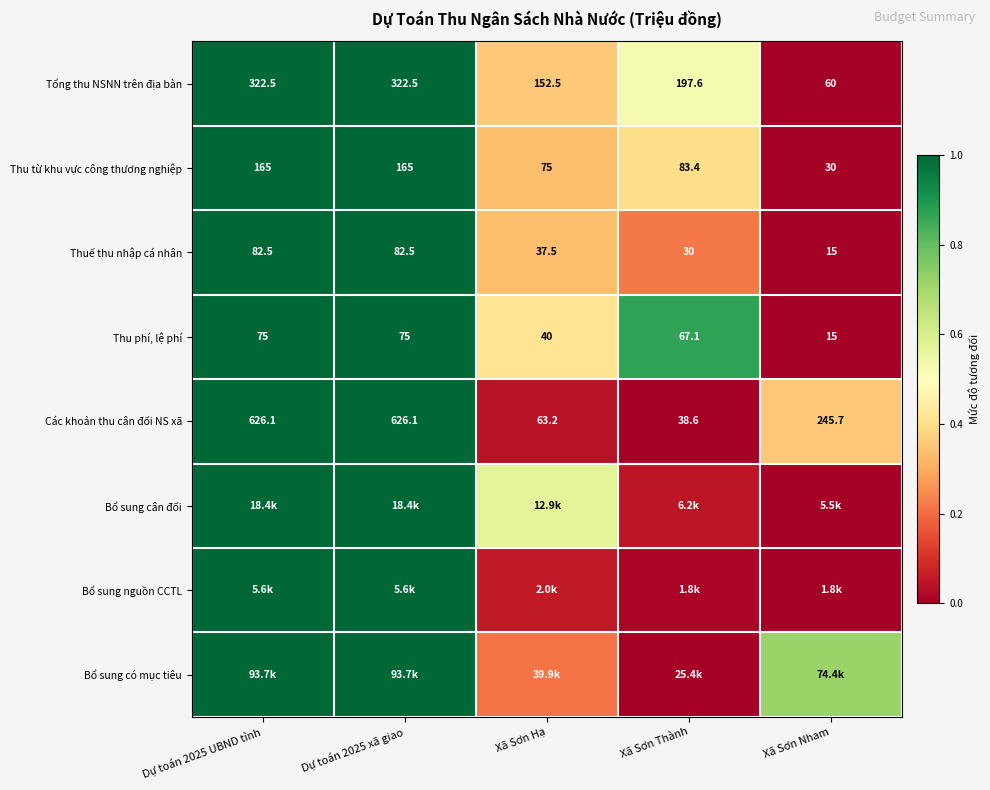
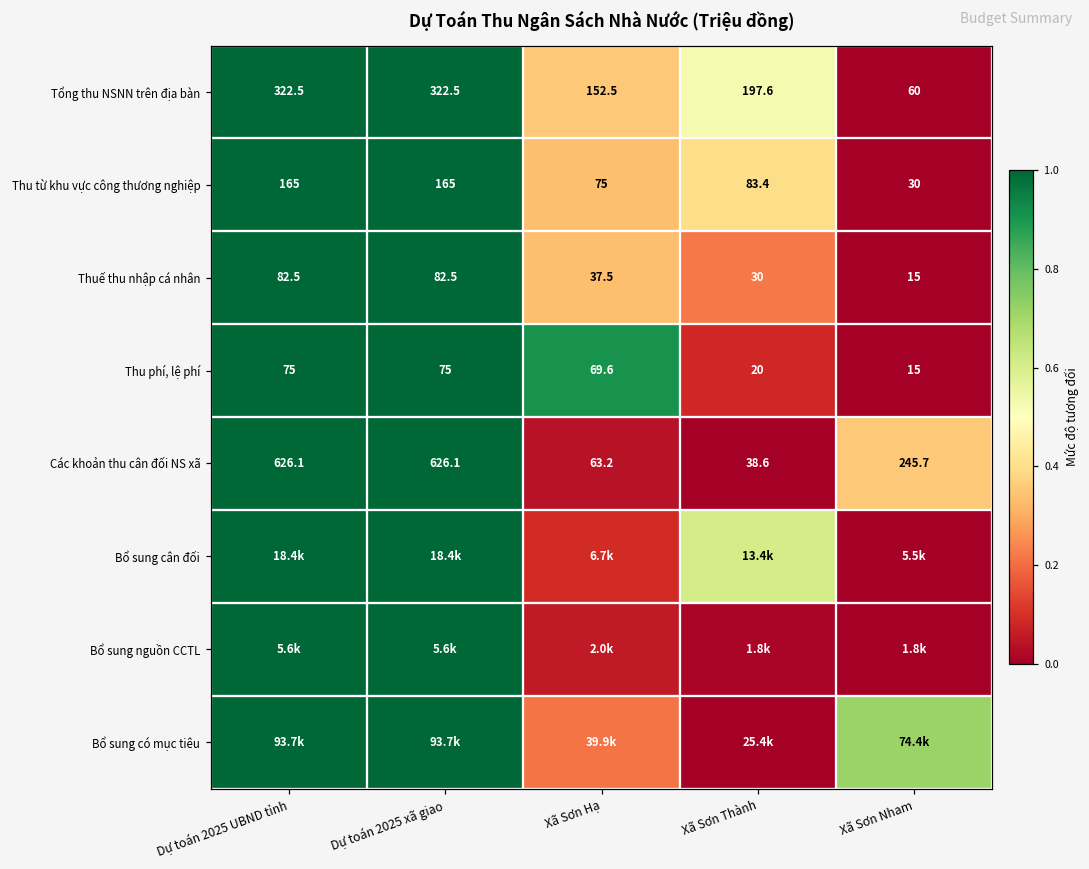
  {
    "Tổng thu NSNN trên địa bàn": {
      "Dự toán 2025 UBND tỉnh": "322.5",
      "Dự toán 2025 xã giao": "322.5",
      "Xã Sơn Hạ": "152.5",
      "Xã Sơn Thành": "197.6",
      "Xã Sơn Nham": "60"
    },
    "Thu từ khu vực công thương nghiệp": {
      "Dự toán 2025 UBND tỉnh": "165",
      "Dự toán 2025 xã giao": "165",
      "Xã Sơn Hạ": "75",
      "Xã Sơn Thành": "83.4",
      "Xã Sơn Nham": "30"
    },
    "Thuế thu nhập cá nhân": {
      "Dự toán 2025 UBND tỉnh": "82.5",
      "Dự toán 2025 xã giao": "82.5",
      "Xã Sơn Hạ": "37.5",
      "Xã Sơn Thành": "30",
      "Xã Sơn Nham": "15"
    },
    "Thu phí, lệ phí": {
      "Dự toán 2025 UBND tỉnh": "75",
      "Dự toán 2025 xã giao": "75",
-     "Xã Sơn Hạ": "40",
-     "Xã Sơn Thành": "67.1",
+     "Xã Sơn Hạ": "69.6",
+     "Xã Sơn Thành": "20",
      "Xã Sơn Nham": "15"
    },
    "Các khoản thu cân đối NS xã": {
      "Dự toán 2025 UBND tỉnh": "626.1",
      "Dự toán 2025 xã giao": "626.1",
      "Xã Sơn Hạ": "63.2",
      "Xã Sơn Thành": "38.6",
      "Xã Sơn Nham": "245.7"
    },
    "Bổ sung cân đối": {
      "Dự toán 2025 UBND tỉnh": "18.4k",
      "Dự toán 2025 xã giao": "18.4k",
-     "Xã Sơn Hạ": "12.9k",
-     "Xã Sơn Thành": "6.2k",
+     "Xã Sơn Hạ": "6.7k",
+     "Xã Sơn Thành": "13.4k",
      "Xã Sơn Nham": "5.5k"
    },
    "Bổ sung nguồn CCTL": {
      "Dự toán 2025 UBND tỉnh": "5.6k",
      "Dự toán 2025 xã giao": "5.6k",
      "Xã Sơn Hạ": "2.0k",
      "Xã Sơn Thành": "1.8k",
      "Xã Sơn Nham": "1.8k"
    },
    "Bổ sung có mục tiêu": {
      "Dự toán 2025 UBND tỉnh": "93.7k",
      "Dự toán 2025 xã giao": "93.7k",
      "Xã Sơn Hạ": "39.9k",
      "Xã Sơn Thành": "25.4k",
      "Xã Sơn Nham": "74.4k"
    }
  }
